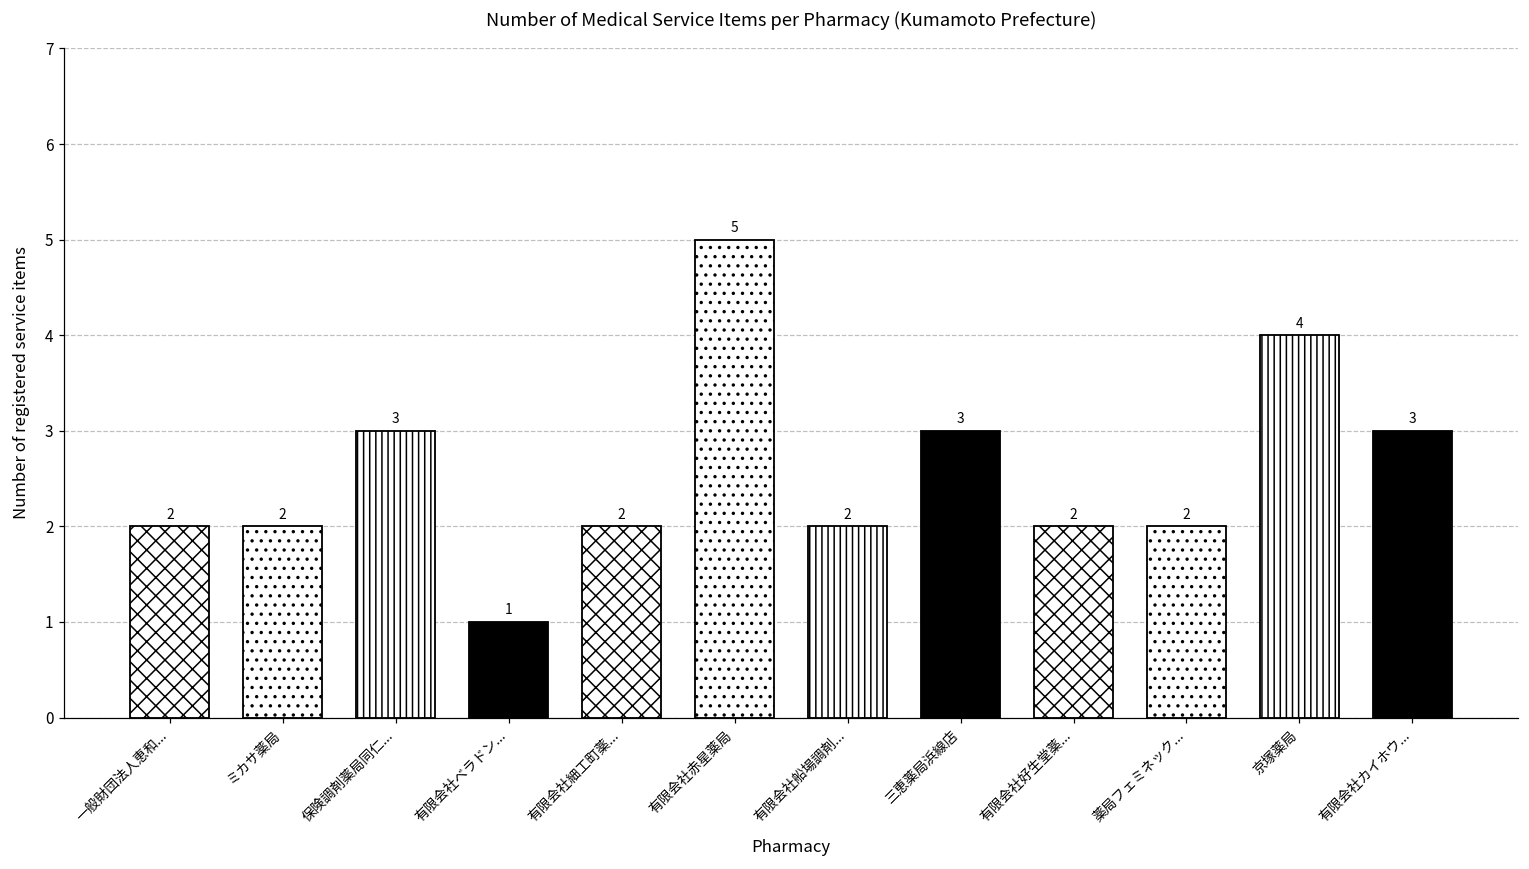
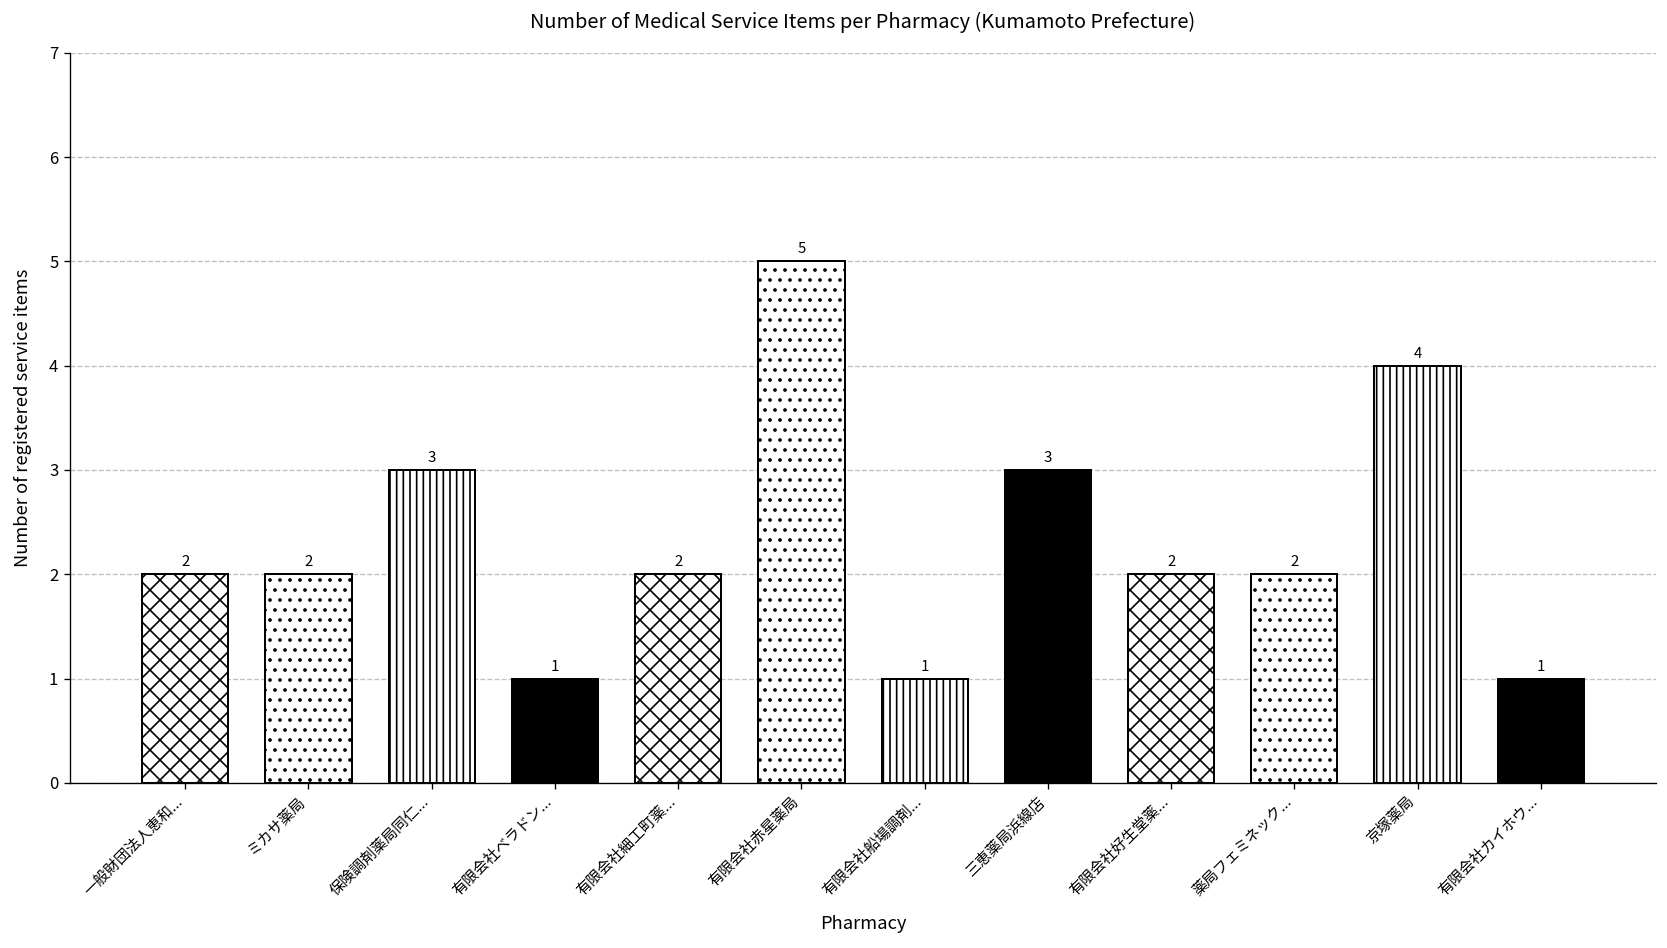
  {
    "一般財団法人恵和...": 2,
    "ミカサ薬局": 2,
    "保険調剤薬局同仁...": 3,
    "有限会社ベラドン...": 1,
    "有限会社細工町薬...": 2,
    "有限会社赤星薬局": 5,
-   "有限会社船場調剤...": 2,
+   "有限会社船場調剤...": 1,
    "三恵薬局浜線店": 3,
    "有限会社好生堂薬...": 2,
    "薬局フェミネック...": 2,
    "京塚薬局": 4,
-   "有限会社カイホウ...": 3
+   "有限会社カイホウ...": 1
  }
